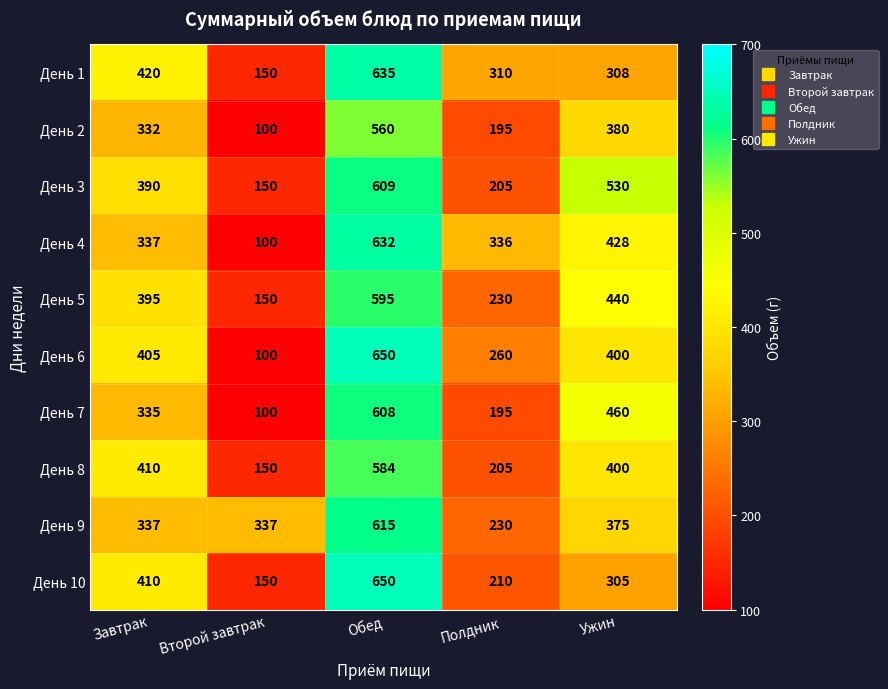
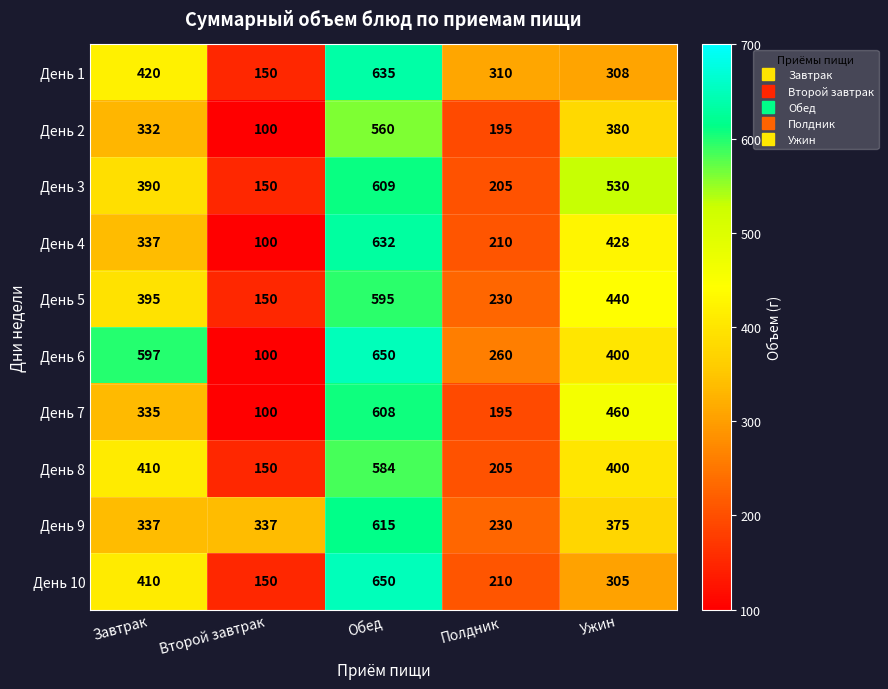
  {
    "День 1": {
      "Завтрак": 420,
      "Второй завтрак": 150,
      "Обед": 635,
      "Полдник": 310,
      "Ужин": 308
    },
    "День 2": {
      "Завтрак": 332,
      "Второй завтрак": 100,
      "Обед": 560,
      "Полдник": 195,
      "Ужин": 380
    },
    "День 3": {
      "Завтрак": 390,
      "Второй завтрак": 150,
      "Обед": 609,
      "Полдник": 205,
      "Ужин": 530
    },
    "День 4": {
      "Завтрак": 337,
      "Второй завтрак": 100,
      "Обед": 632,
-     "Полдник": 336,
+     "Полдник": 210,
      "Ужин": 428
    },
    "День 5": {
      "Завтрак": 395,
      "Второй завтрак": 150,
      "Обед": 595,
      "Полдник": 230,
      "Ужин": 440
    },
    "День 6": {
-     "Завтрак": 405,
+     "Завтрак": 597,
      "Второй завтрак": 100,
      "Обед": 650,
      "Полдник": 260,
      "Ужин": 400
    },
    "День 7": {
      "Завтрак": 335,
      "Второй завтрак": 100,
      "Обед": 608,
      "Полдник": 195,
      "Ужин": 460
    },
    "День 8": {
      "Завтрак": 410,
      "Второй завтрак": 150,
      "Обед": 584,
      "Полдник": 205,
      "Ужин": 400
    },
    "День 9": {
      "Завтрак": 337,
      "Второй завтрак": 337,
      "Обед": 615,
      "Полдник": 230,
      "Ужин": 375
    },
    "День 10": {
      "Завтрак": 410,
      "Второй завтрак": 150,
      "Обед": 650,
      "Полдник": 210,
      "Ужин": 305
    }
  }
